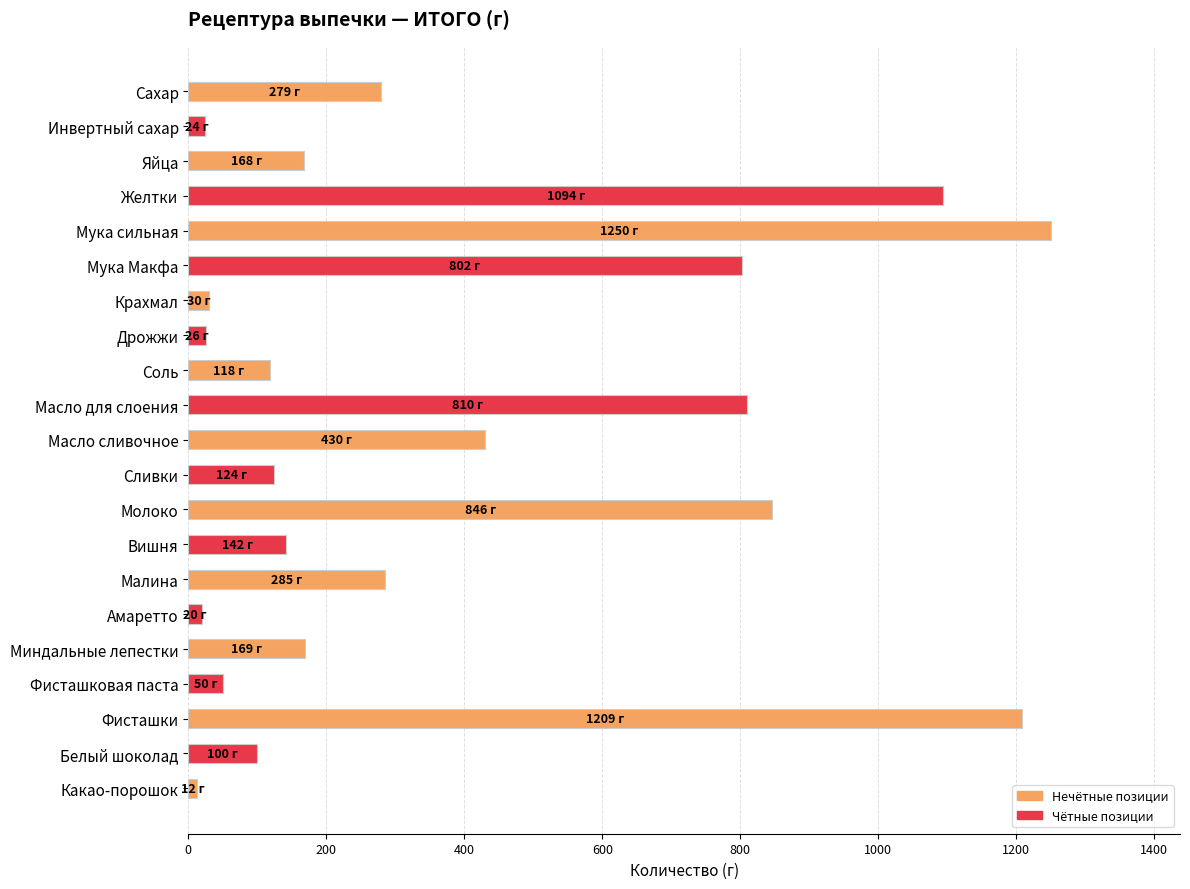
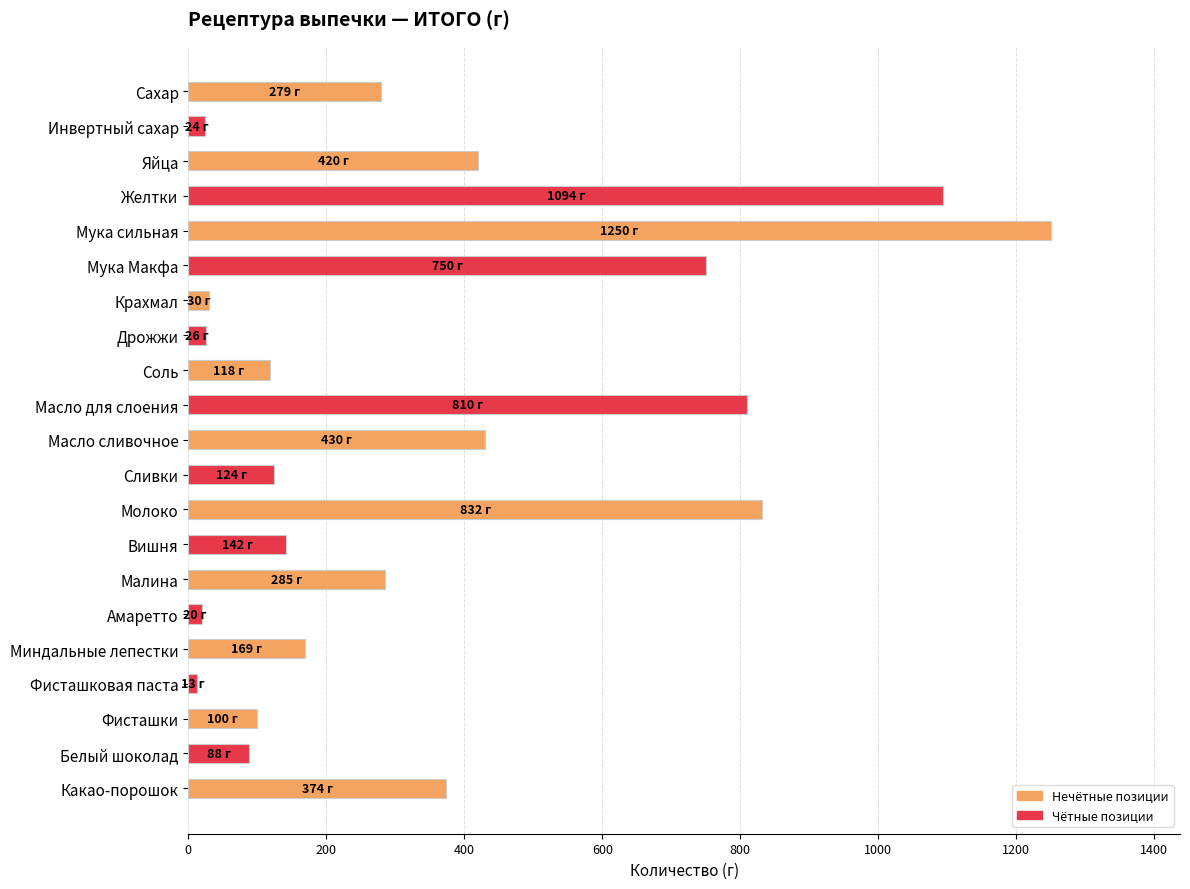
  {
    "Сахар": 279,
    "Инвертный сахар": 24,
-   "Яйца": 168,
+   "Яйца": 420,
    "Желтки": 1094,
    "Мука сильная": 1250,
-   "Мука Макфа": 802,
+   "Мука Макфа": 750,
    "Крахмал": 30,
    "Дрожжи": 26,
    "Соль": 118,
    "Масло для слоения": 810,
    "Масло сливочное": 430,
    "Сливки": 124,
-   "Молоко": 846,
+   "Молоко": 832,
    "Вишня": 142,
    "Малина": 285,
    "Амаретто": 20,
    "Миндальные лепестки": 169,
-   "Фисташковая паста": 50,
-   "Фисташки": 1209,
-   "Белый шоколад": 100,
-   "Какао-порошок": 12
+   "Фисташковая паста": 13,
+   "Фисташки": 100,
+   "Белый шоколад": 88,
+   "Какао-порошок": 374
  }
